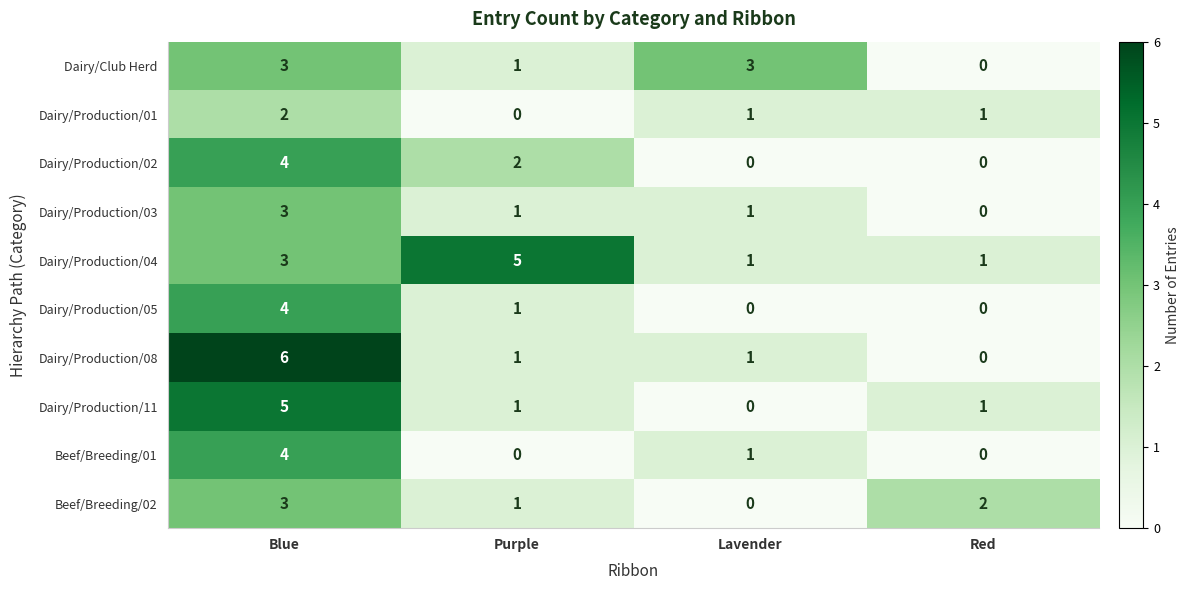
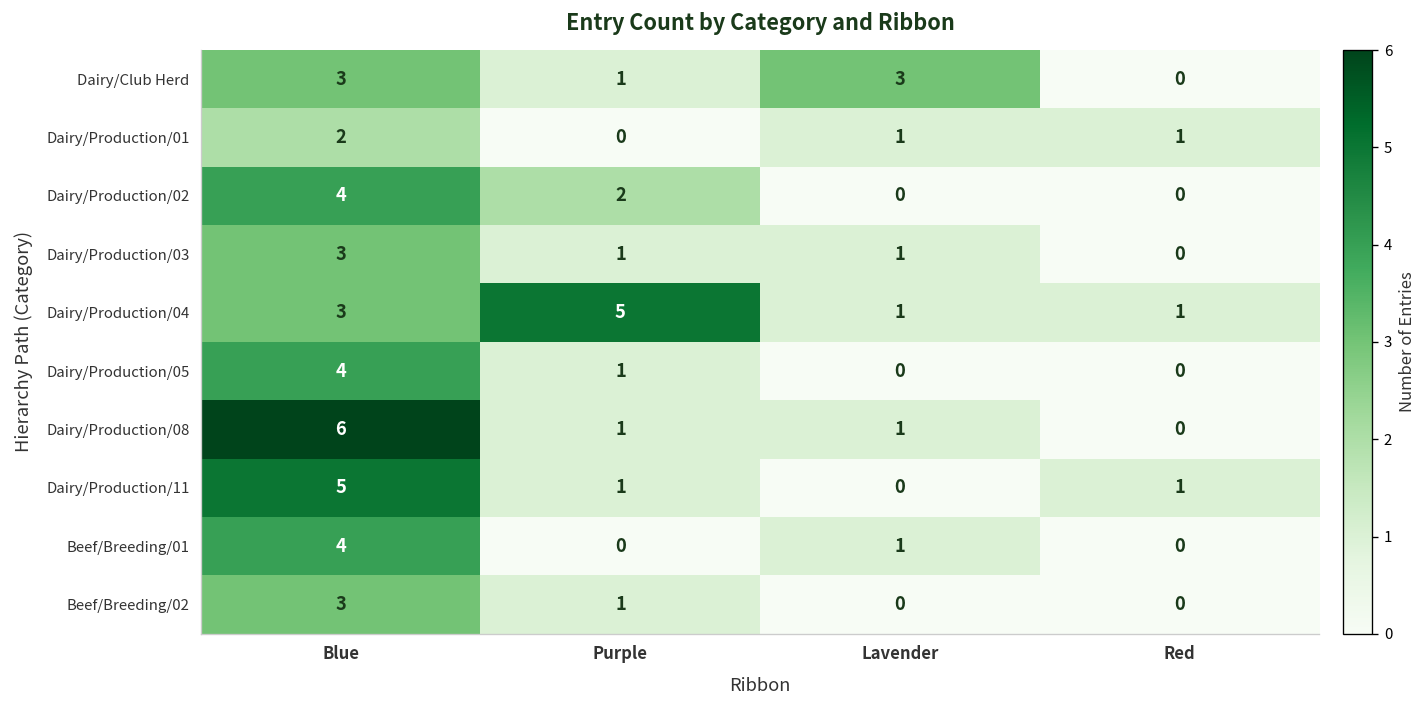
  {
    "Dairy/Club Herd": {
      "Blue": 3,
      "Purple": 1,
      "Lavender": 3,
      "Red": 0
    },
    "Dairy/Production/01": {
      "Blue": 2,
      "Purple": 0,
      "Lavender": 1,
      "Red": 1
    },
    "Dairy/Production/02": {
      "Blue": 4,
      "Purple": 2,
      "Lavender": 0,
      "Red": 0
    },
    "Dairy/Production/03": {
      "Blue": 3,
      "Purple": 1,
      "Lavender": 1,
      "Red": 0
    },
    "Dairy/Production/04": {
      "Blue": 3,
      "Purple": 5,
      "Lavender": 1,
      "Red": 1
    },
    "Dairy/Production/05": {
      "Blue": 4,
      "Purple": 1,
      "Lavender": 0,
      "Red": 0
    },
    "Dairy/Production/08": {
      "Blue": 6,
      "Purple": 1,
      "Lavender": 1,
      "Red": 0
    },
    "Dairy/Production/11": {
      "Blue": 5,
      "Purple": 1,
      "Lavender": 0,
      "Red": 1
    },
    "Beef/Breeding/01": {
      "Blue": 4,
      "Purple": 0,
      "Lavender": 1,
      "Red": 0
    },
    "Beef/Breeding/02": {
      "Blue": 3,
      "Purple": 1,
      "Lavender": 0,
-     "Red": 2
+     "Red": 0
    }
  }
